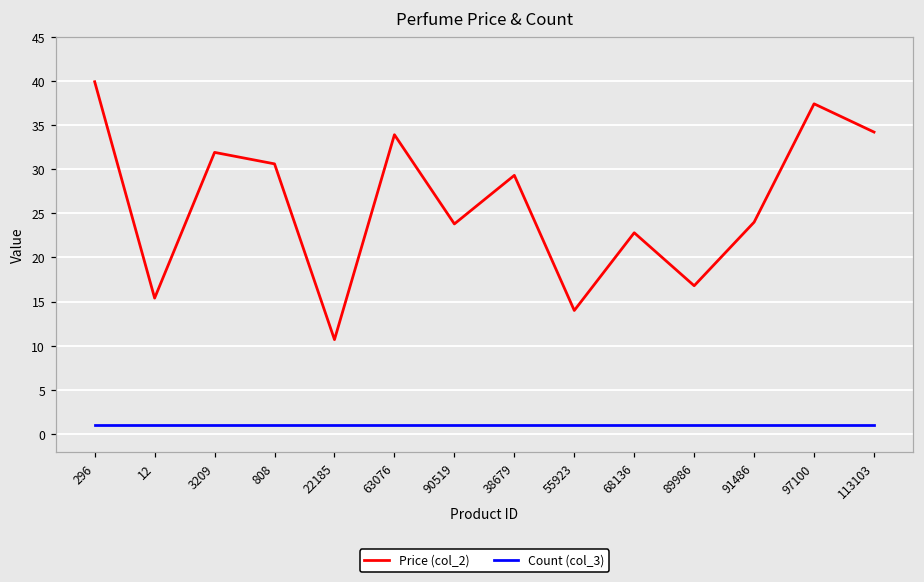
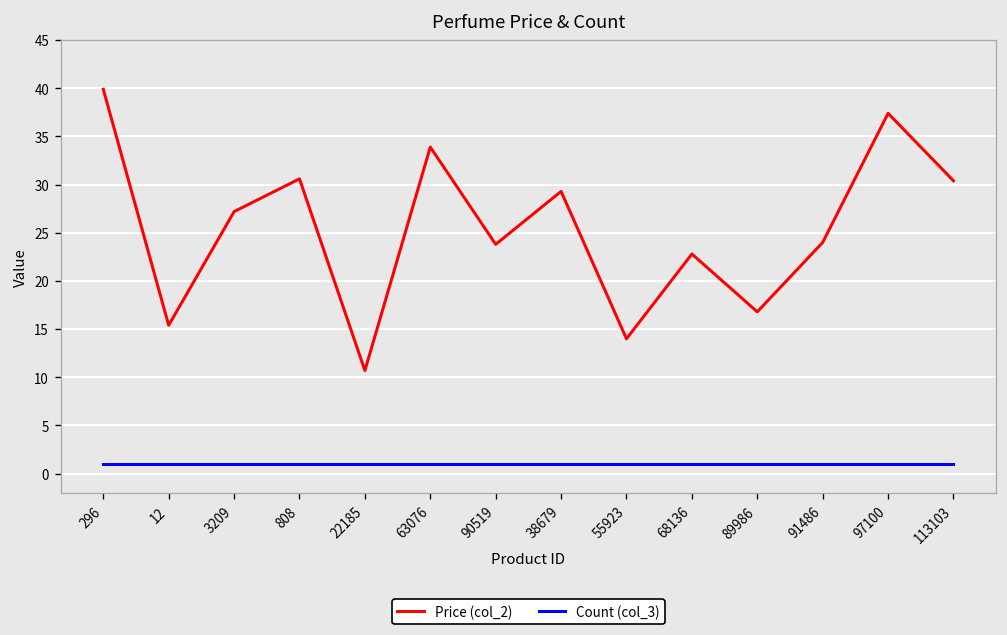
  {
    "Price (col_2)": {
      "296": 40,
      "12": 15,
-     "3209": 32,
+     "3209": 27,
      "808": 31,
      "22185": 11,
      "63076": 34,
      "90519": 24,
      "38679": 29,
      "55923": 14,
      "68136": 23,
      "89986": 17,
      "91486": 24,
      "97100": 37,
-     "113103": 34
+     "113103": 30
    },
    "Count (col_3)": {
      "296": 1,
      "12": 1,
      "3209": 1,
      "808": 1,
      "22185": 1,
      "63076": 1,
      "90519": 1,
      "38679": 1,
      "55923": 1,
      "68136": 1,
      "89986": 1,
      "91486": 1,
      "97100": 1,
      "113103": 1
    }
  }
